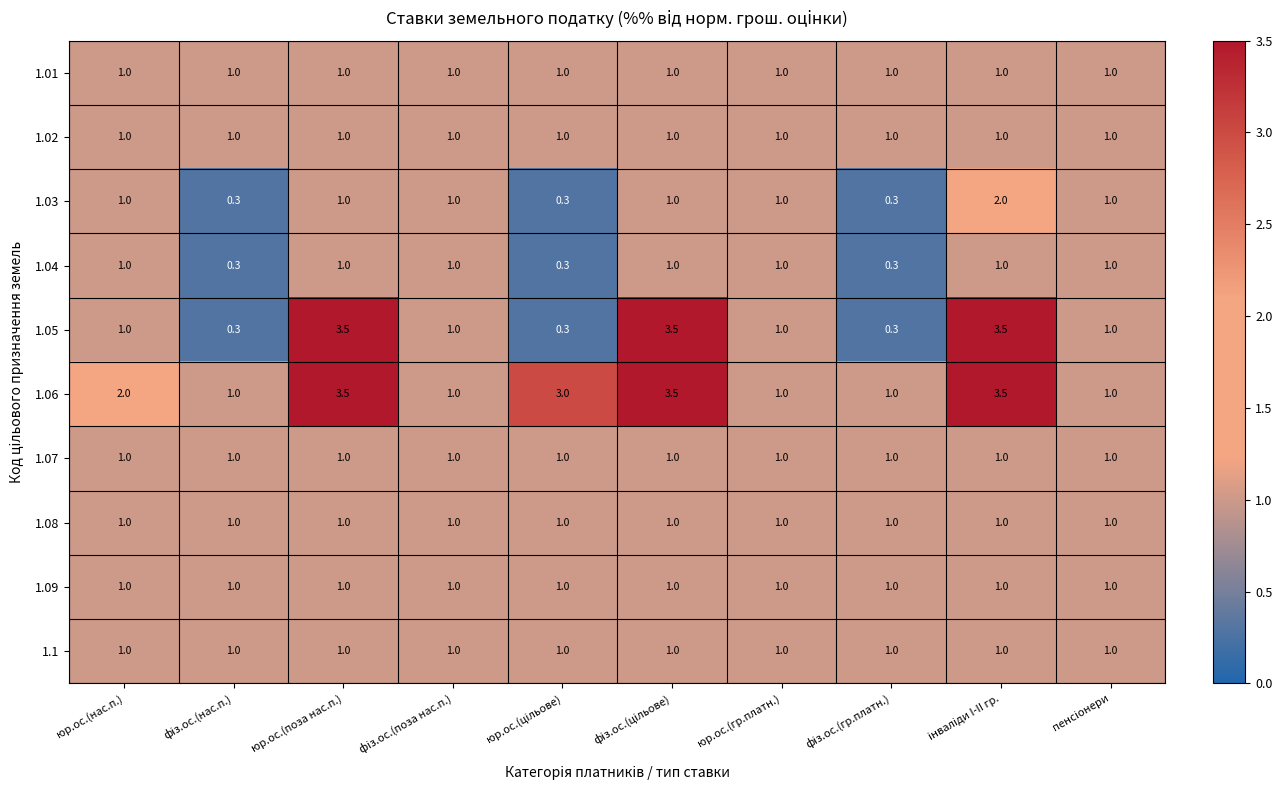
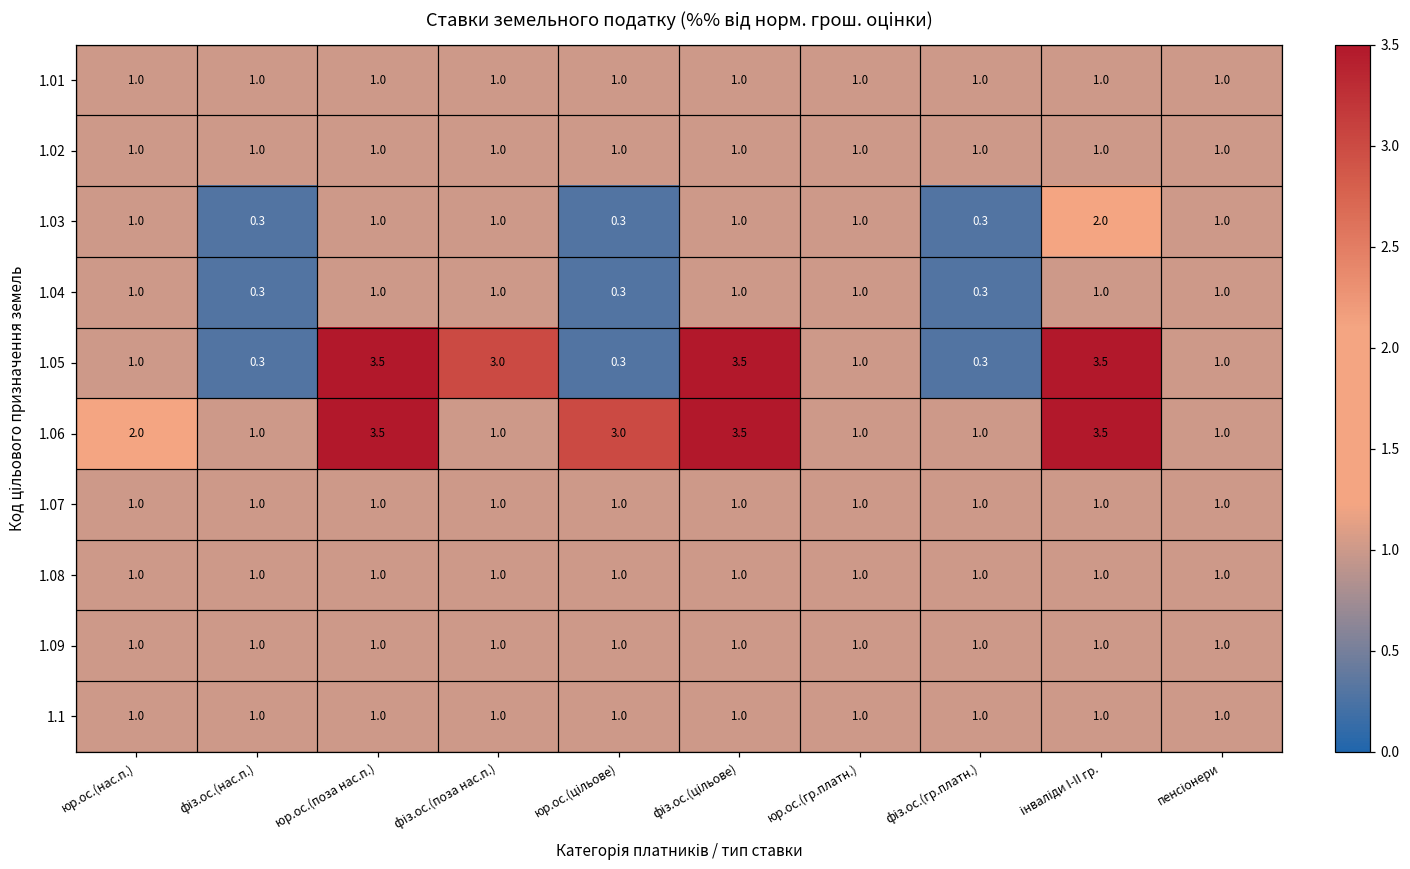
  {
    "1.01": {
      "юр.ос.(нас.п.)": 1.0,
      "фіз.ос.(нас.п.)": 1.0,
      "юр.ос.(поза нас.п.)": 1.0,
      "фіз.ос.(поза нас.п.)": 1.0,
      "юр.ос.(цільове)": 1.0,
      "фіз.ос.(цільове)": 1.0,
      "юр.ос.(гр.платн.)": 1.0,
      "фіз.ос.(гр.платн.)": 1.0,
      "інваліди I-II гр.": 1.0,
      "пенсіонери": 1.0
    },
    "1.02": {
      "юр.ос.(нас.п.)": 1.0,
      "фіз.ос.(нас.п.)": 1.0,
      "юр.ос.(поза нас.п.)": 1.0,
      "фіз.ос.(поза нас.п.)": 1.0,
      "юр.ос.(цільове)": 1.0,
      "фіз.ос.(цільове)": 1.0,
      "юр.ос.(гр.платн.)": 1.0,
      "фіз.ос.(гр.платн.)": 1.0,
      "інваліди I-II гр.": 1.0,
      "пенсіонери": 1.0
    },
    "1.03": {
      "юр.ос.(нас.п.)": 1.0,
      "фіз.ос.(нас.п.)": 0.3,
      "юр.ос.(поза нас.п.)": 1.0,
      "фіз.ос.(поза нас.п.)": 1.0,
      "юр.ос.(цільове)": 0.3,
      "фіз.ос.(цільове)": 1.0,
      "юр.ос.(гр.платн.)": 1.0,
      "фіз.ос.(гр.платн.)": 0.3,
      "інваліди I-II гр.": 2.0,
      "пенсіонери": 1.0
    },
    "1.04": {
      "юр.ос.(нас.п.)": 1.0,
      "фіз.ос.(нас.п.)": 0.3,
      "юр.ос.(поза нас.п.)": 1.0,
      "фіз.ос.(поза нас.п.)": 1.0,
      "юр.ос.(цільове)": 0.3,
      "фіз.ос.(цільове)": 1.0,
      "юр.ос.(гр.платн.)": 1.0,
      "фіз.ос.(гр.платн.)": 0.3,
      "інваліди I-II гр.": 1.0,
      "пенсіонери": 1.0
    },
    "1.05": {
      "юр.ос.(нас.п.)": 1.0,
      "фіз.ос.(нас.п.)": 0.3,
      "юр.ос.(поза нас.п.)": 3.5,
-     "фіз.ос.(поза нас.п.)": 1.0,
+     "фіз.ос.(поза нас.п.)": 3.0,
      "юр.ос.(цільове)": 0.3,
      "фіз.ос.(цільове)": 3.5,
      "юр.ос.(гр.платн.)": 1.0,
      "фіз.ос.(гр.платн.)": 0.3,
      "інваліди I-II гр.": 3.5,
      "пенсіонери": 1.0
    },
    "1.06": {
      "юр.ос.(нас.п.)": 2.0,
      "фіз.ос.(нас.п.)": 1.0,
      "юр.ос.(поза нас.п.)": 3.5,
      "фіз.ос.(поза нас.п.)": 1.0,
      "юр.ос.(цільове)": 3.0,
      "фіз.ос.(цільове)": 3.5,
      "юр.ос.(гр.платн.)": 1.0,
      "фіз.ос.(гр.платн.)": 1.0,
      "інваліди I-II гр.": 3.5,
      "пенсіонери": 1.0
    },
    "1.07": {
      "юр.ос.(нас.п.)": 1.0,
      "фіз.ос.(нас.п.)": 1.0,
      "юр.ос.(поза нас.п.)": 1.0,
      "фіз.ос.(поза нас.п.)": 1.0,
      "юр.ос.(цільове)": 1.0,
      "фіз.ос.(цільове)": 1.0,
      "юр.ос.(гр.платн.)": 1.0,
      "фіз.ос.(гр.платн.)": 1.0,
      "інваліди I-II гр.": 1.0,
      "пенсіонери": 1.0
    },
    "1.08": {
      "юр.ос.(нас.п.)": 1.0,
      "фіз.ос.(нас.п.)": 1.0,
      "юр.ос.(поза нас.п.)": 1.0,
      "фіз.ос.(поза нас.п.)": 1.0,
      "юр.ос.(цільове)": 1.0,
      "фіз.ос.(цільове)": 1.0,
      "юр.ос.(гр.платн.)": 1.0,
      "фіз.ос.(гр.платн.)": 1.0,
      "інваліди I-II гр.": 1.0,
      "пенсіонери": 1.0
    },
    "1.09": {
      "юр.ос.(нас.п.)": 1.0,
      "фіз.ос.(нас.п.)": 1.0,
      "юр.ос.(поза нас.п.)": 1.0,
      "фіз.ос.(поза нас.п.)": 1.0,
      "юр.ос.(цільове)": 1.0,
      "фіз.ос.(цільове)": 1.0,
      "юр.ос.(гр.платн.)": 1.0,
      "фіз.ос.(гр.платн.)": 1.0,
      "інваліди I-II гр.": 1.0,
      "пенсіонери": 1.0
    },
    "1.1": {
      "юр.ос.(нас.п.)": 1.0,
      "фіз.ос.(нас.п.)": 1.0,
      "юр.ос.(поза нас.п.)": 1.0,
      "фіз.ос.(поза нас.п.)": 1.0,
      "юр.ос.(цільове)": 1.0,
      "фіз.ос.(цільове)": 1.0,
      "юр.ос.(гр.платн.)": 1.0,
      "фіз.ос.(гр.платн.)": 1.0,
      "інваліди I-II гр.": 1.0,
      "пенсіонери": 1.0
    }
  }
